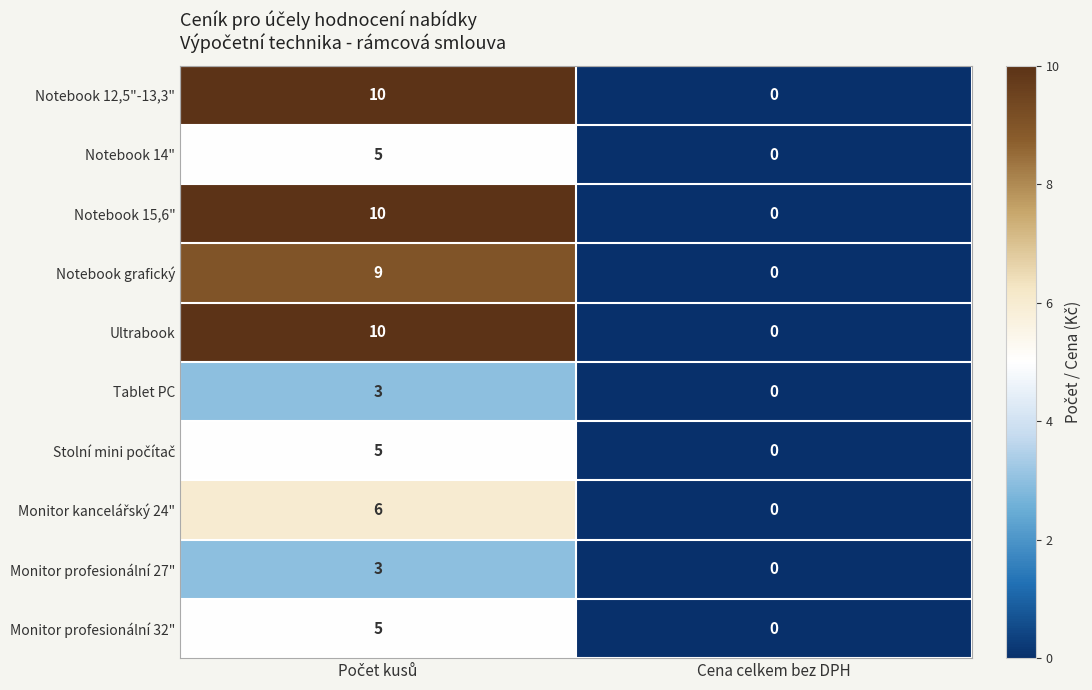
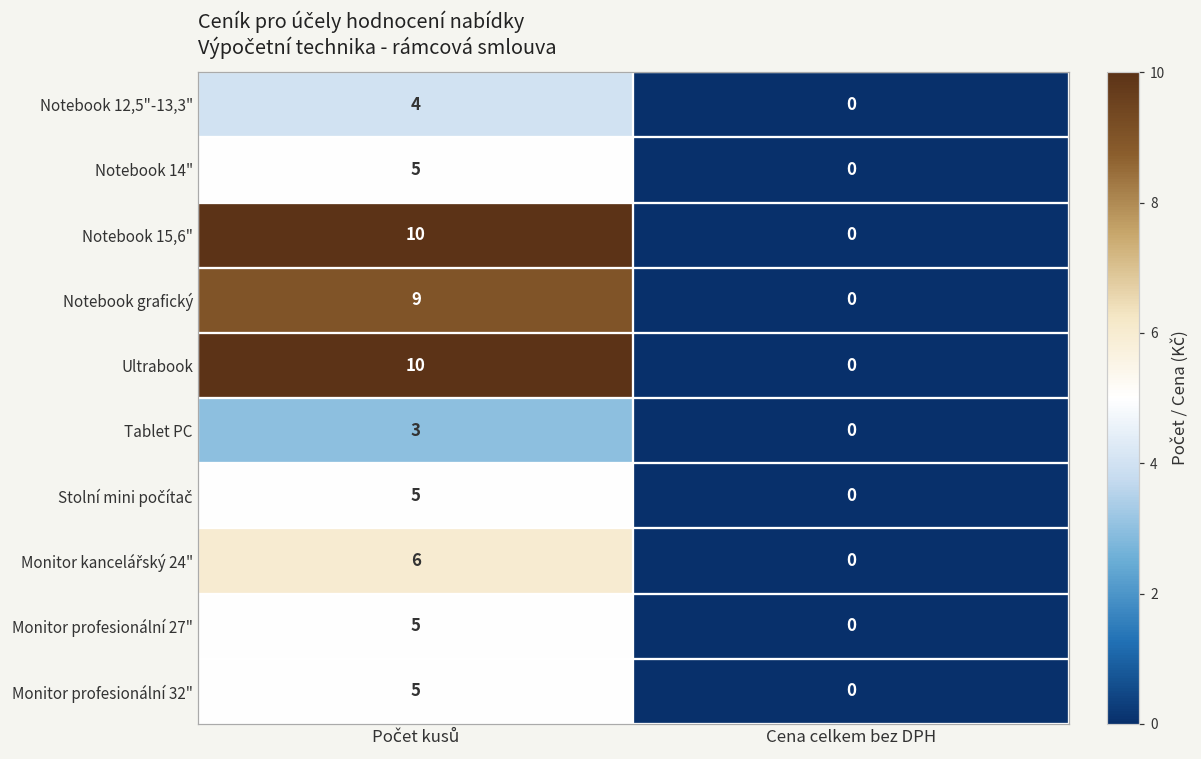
  {
    "Notebook 12,5\"-13,3\"": {
-     "Počet kusů": 10,
+     "Počet kusů": 4,
      "Cena celkem bez DPH": 0
    },
    "Notebook 14\"": {
      "Počet kusů": 5,
      "Cena celkem bez DPH": 0
    },
    "Notebook 15,6\"": {
      "Počet kusů": 10,
      "Cena celkem bez DPH": 0
    },
    "Notebook grafický": {
      "Počet kusů": 9,
      "Cena celkem bez DPH": 0
    },
    "Ultrabook": {
      "Počet kusů": 10,
      "Cena celkem bez DPH": 0
    },
    "Tablet PC": {
      "Počet kusů": 3,
      "Cena celkem bez DPH": 0
    },
    "Stolní mini počítač": {
      "Počet kusů": 5,
      "Cena celkem bez DPH": 0
    },
    "Monitor kancelářský 24\"": {
      "Počet kusů": 6,
      "Cena celkem bez DPH": 0
    },
    "Monitor profesionální 27\"": {
-     "Počet kusů": 3,
+     "Počet kusů": 5,
      "Cena celkem bez DPH": 0
    },
    "Monitor profesionální 32\"": {
      "Počet kusů": 5,
      "Cena celkem bez DPH": 0
    }
  }
